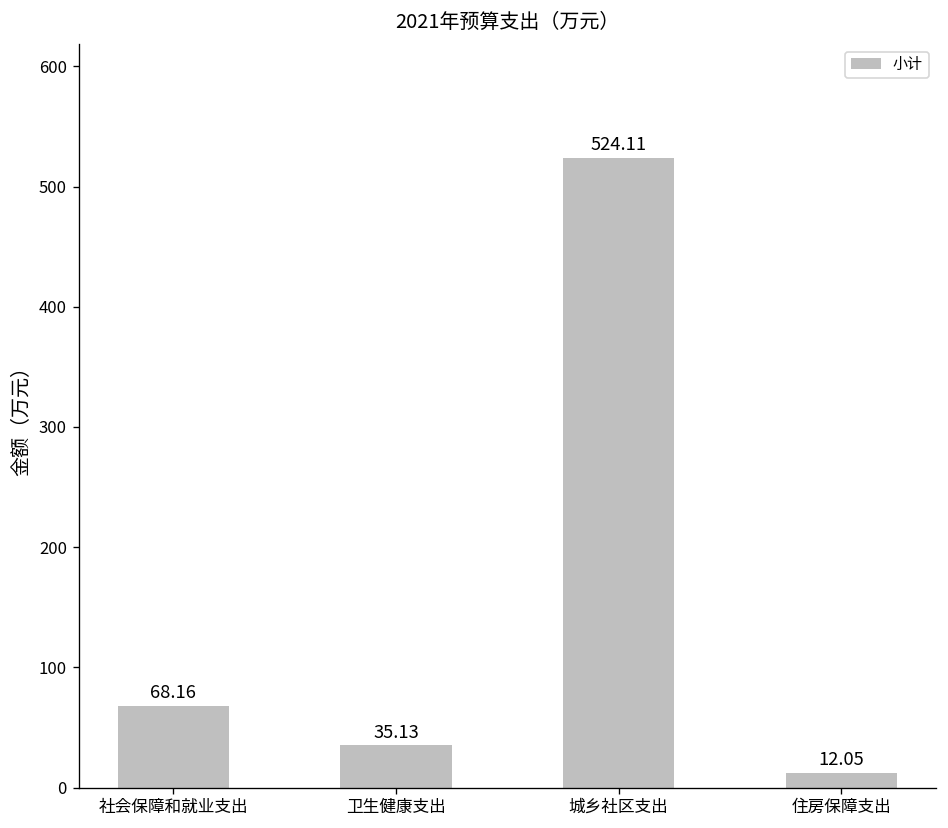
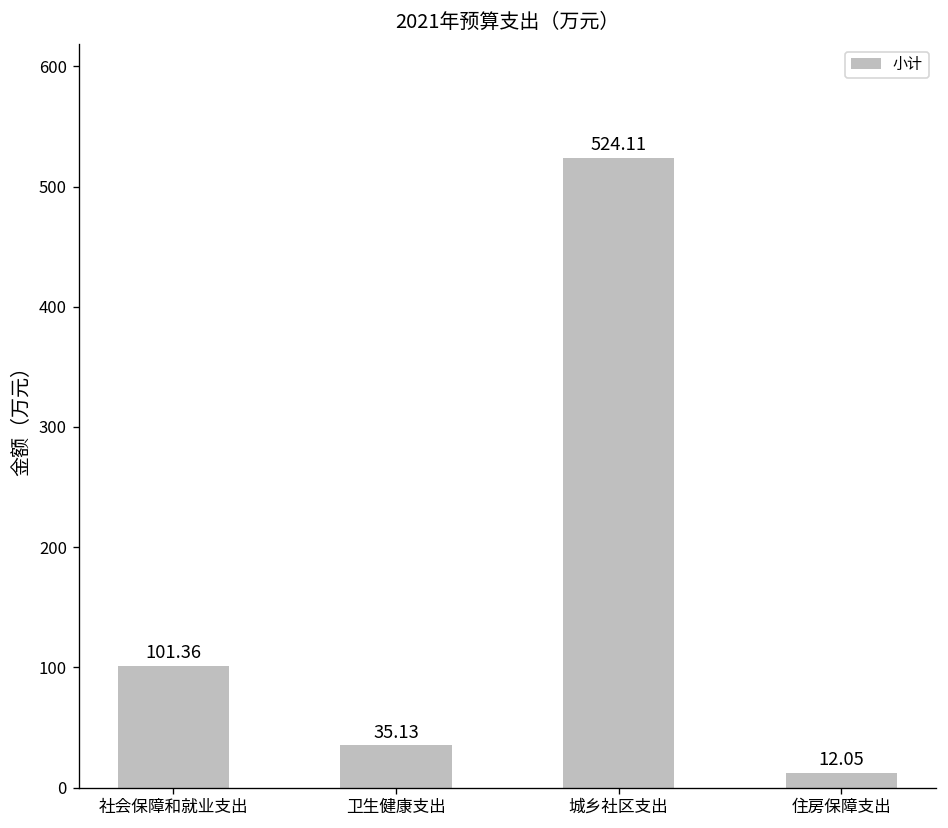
  {
-   "社会保障和就业支出": 68.16,
+   "社会保障和就业支出": 101.36,
    "卫生健康支出": 35.13,
    "城乡社区支出": 524.11,
    "住房保障支出": 12.05
  }
